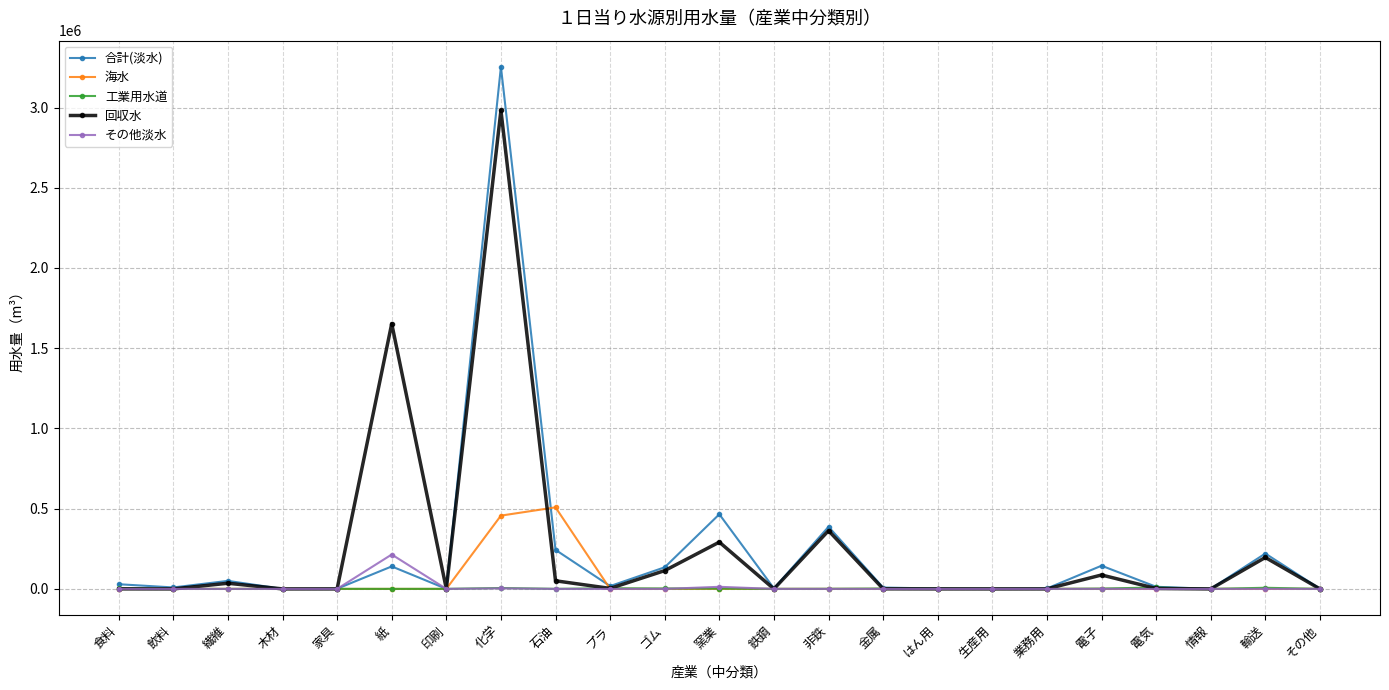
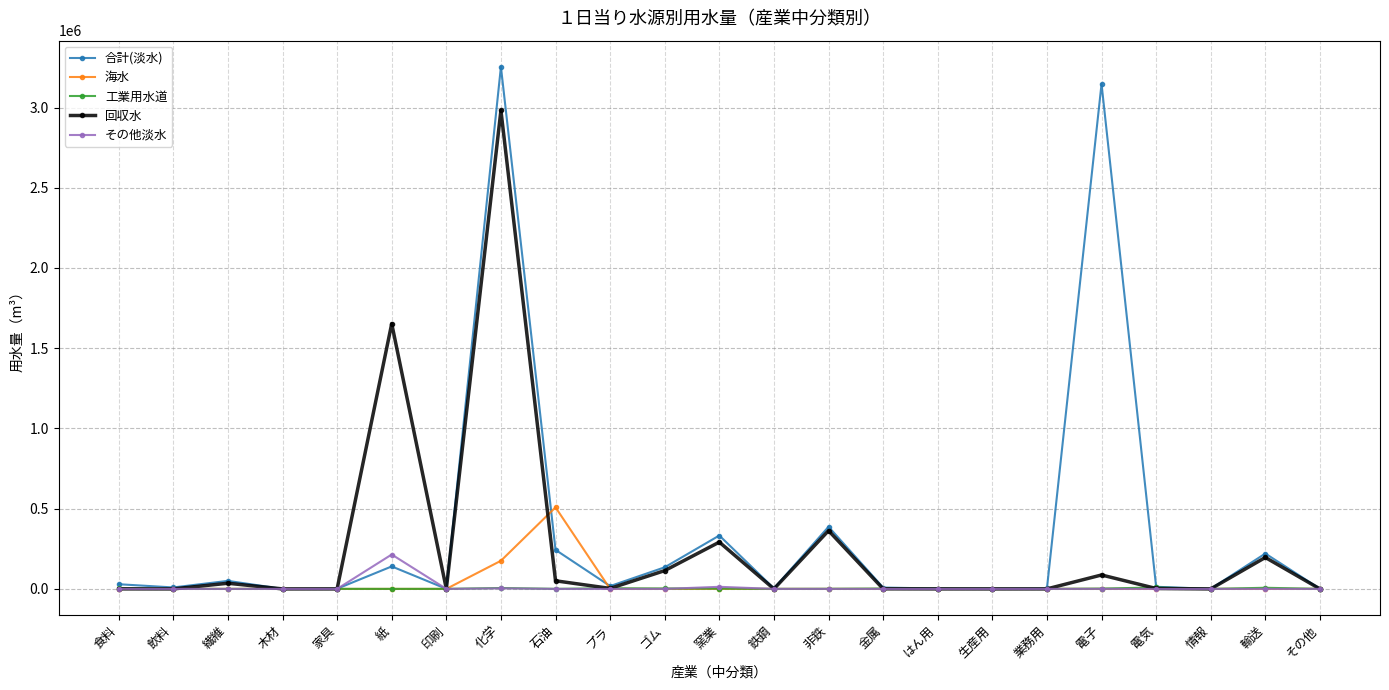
  {
    "合計(淡水)": {
      "食料": 30000,
      "紙": 140000,
      "化学": 3250000,
      "石油": 240000,
      "ゴム": 130000,
-     "窯業": 470000,
+     "窯業": 330000,
      "非鉄": 390000,
-     "電子": 140000,
+     "電子": 3150000,
      "輸送": 220000
    },
    "海水": {
-     "化学": 460000,
+     "化学": 180000,
      "石油": 510000
    },
    "回収水": {
      "紙": 1650000,
      "化学": 2980000,
      "石油": 50000,
      "ゴム": 110000,
      "窯業": 290000,
      "非鉄": 360000,
      "電子": 90000,
      "輸送": 200000
    },
    "その他淡水": {
      "紙": 210000
    }
  }
